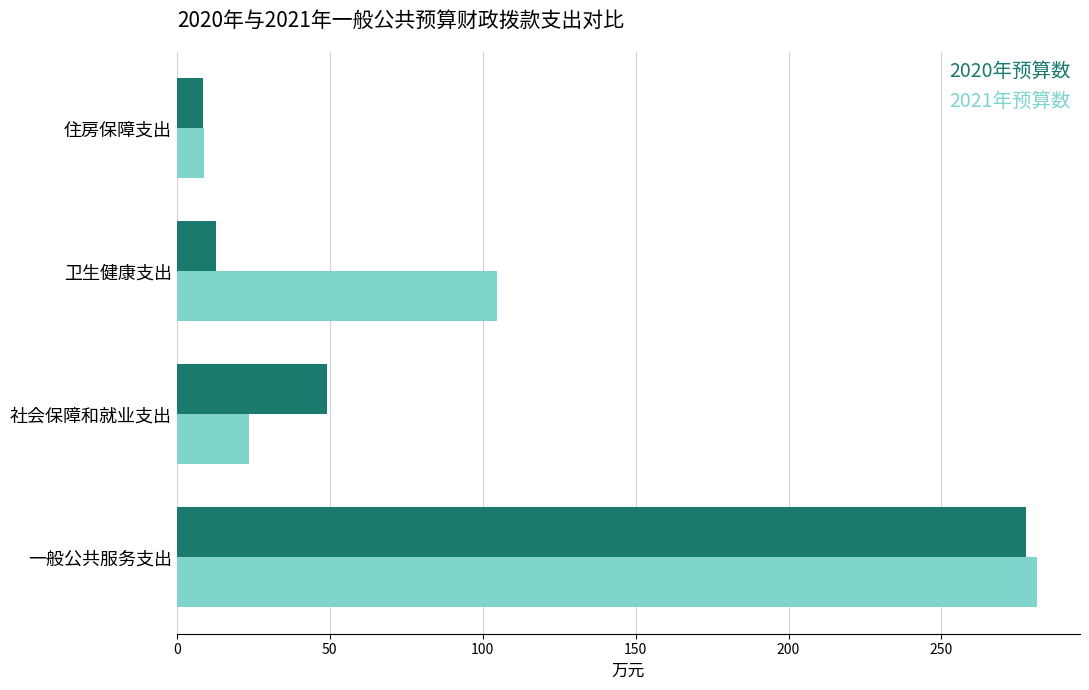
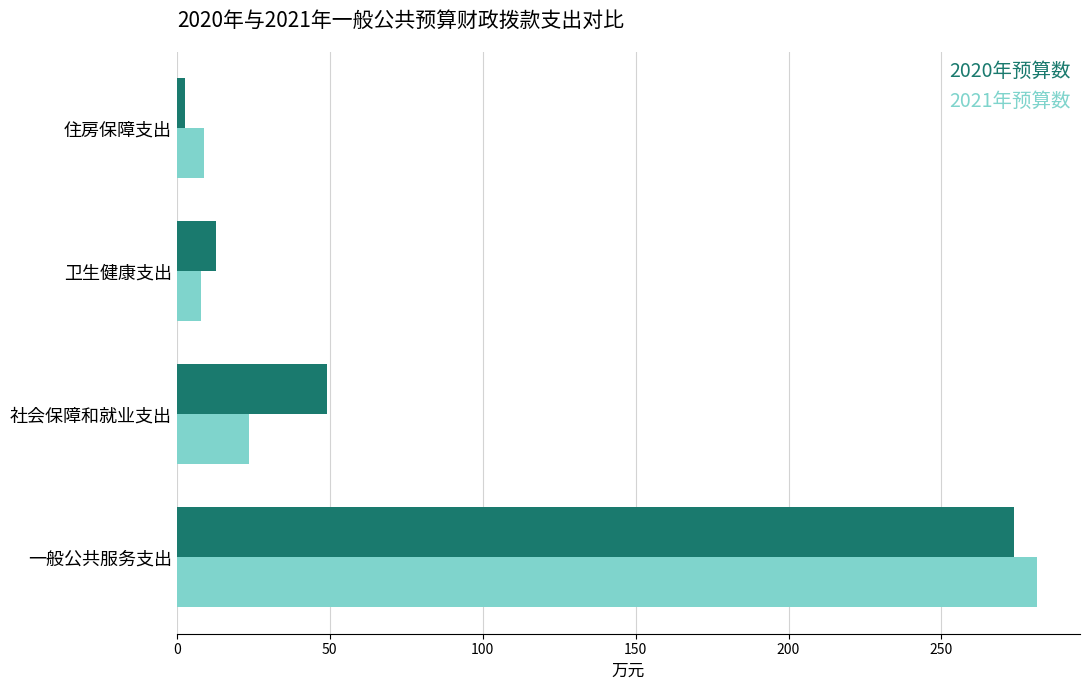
  {
    "2020年预算数": {
-     "住房保障支出": 9,
+     "住房保障支出": 3,
      "卫生健康支出": 13,
      "社会保障和就业支出": 49,
-     "一般公共服务支出": 278
+     "一般公共服务支出": 274
    },
    "2021年预算数": {
      "住房保障支出": 9,
-     "卫生健康支出": 105,
+     "卫生健康支出": 8,
      "社会保障和就业支出": 24,
      "一般公共服务支出": 281
    }
  }
